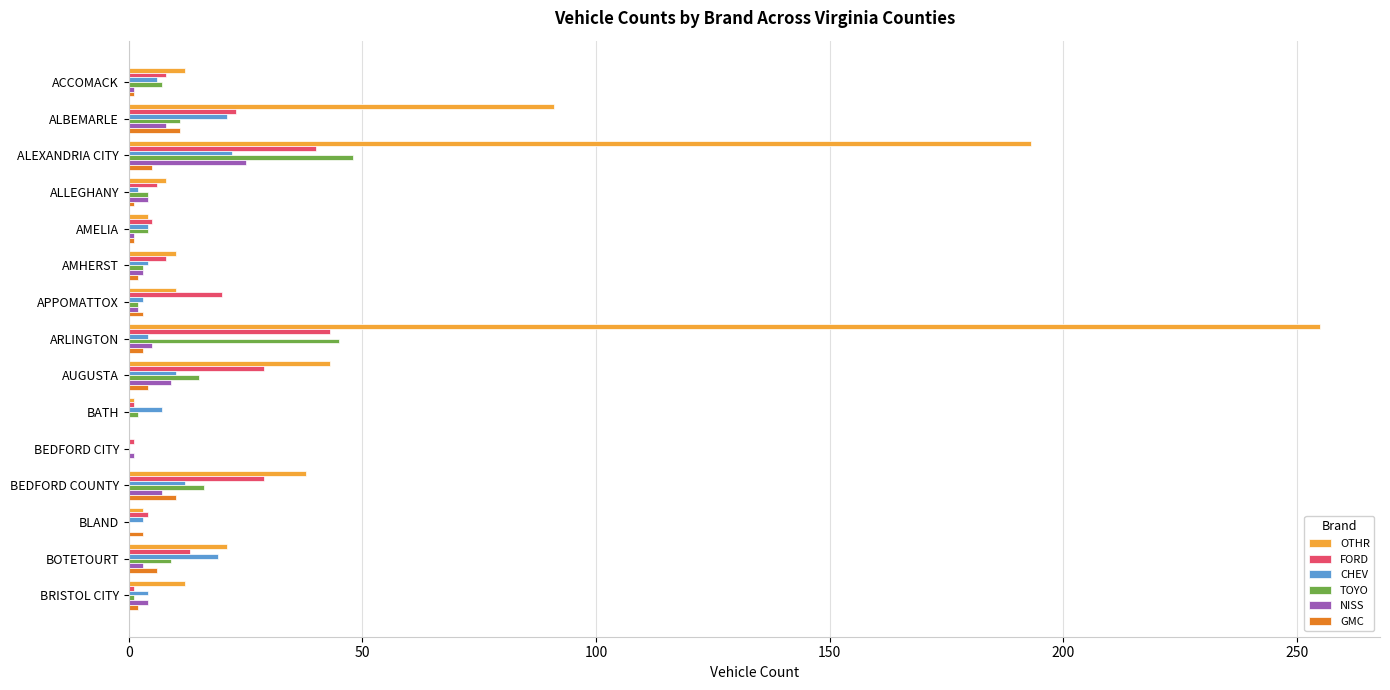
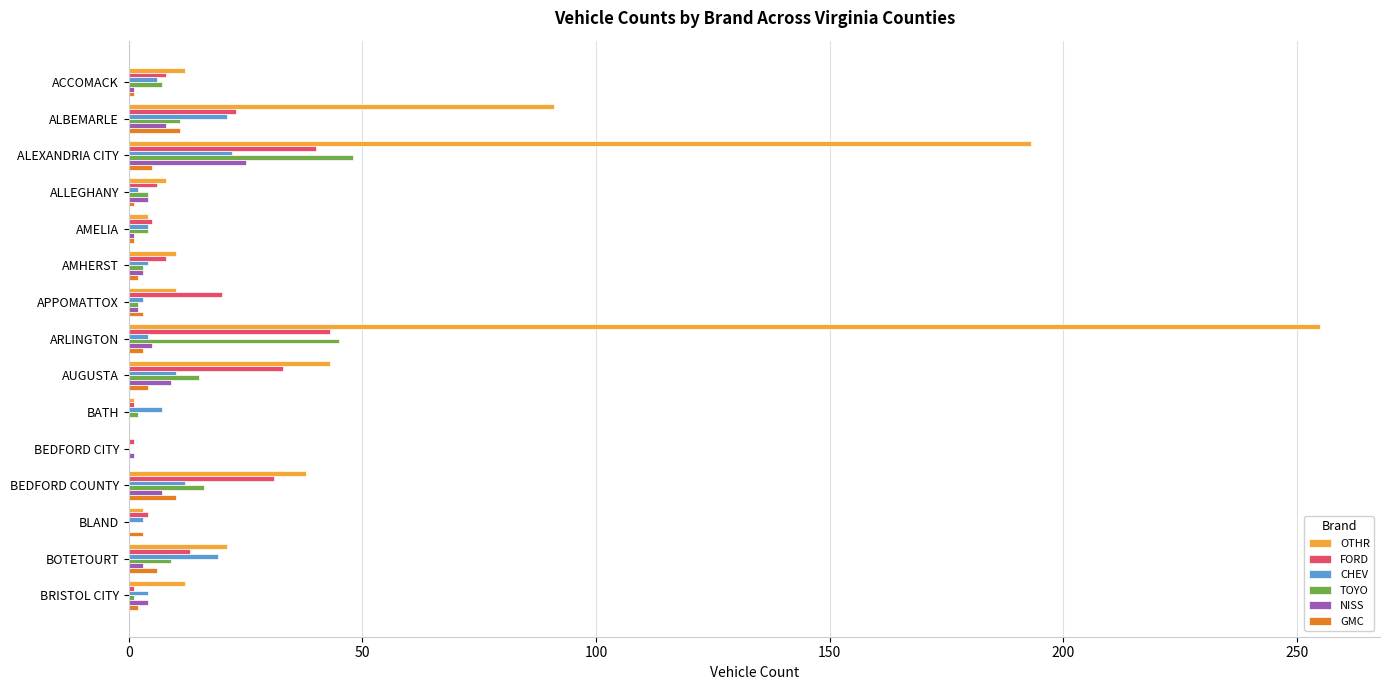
  {
    "FORD": {
      "ACCOMACK": 8,
      "ALBEMARLE": 23,
      "ALEXANDRIA CITY": 40,
      "ALLEGHANY": 6,
      "AMELIA": 5,
      "AMHERST": 8,
      "APPOMATTOX": 20,
      "ARLINGTON": 43,
-     "AUGUSTA": 29,
+     "AUGUSTA": 33,
      "BATH": 1,
      "BEDFORD CITY": 1,
-     "BEDFORD COUNTY": 29,
+     "BEDFORD COUNTY": 31,
      "BLAND": 4,
      "BOTETOURT": 13,
      "BRISTOL CITY": 1
    },
    "CHEV": {
      "ACCOMACK": 6,
      "ALBEMARLE": 21,
      "ALEXANDRIA CITY": 22,
      "ALLEGHANY": 2,
      "AMELIA": 4,
      "AMHERST": 4,
      "APPOMATTOX": 3,
      "ARLINGTON": 4,
      "AUGUSTA": 10,
      "BATH": 7,
      "BEDFORD CITY": 0,
      "BEDFORD COUNTY": 12,
      "BLAND": 3,
      "BOTETOURT": 19,
      "BRISTOL CITY": 4
    },
    "TOYO": {
      "ACCOMACK": 7,
      "ALBEMARLE": 11,
      "ALEXANDRIA CITY": 48,
      "ALLEGHANY": 4,
      "AMELIA": 4,
      "AMHERST": 3,
      "APPOMATTOX": 2,
      "ARLINGTON": 45,
      "AUGUSTA": 15,
      "BATH": 2,
      "BEDFORD CITY": 0,
      "BEDFORD COUNTY": 16,
      "BLAND": 0,
      "BOTETOURT": 9,
      "BRISTOL CITY": 1
    },
    "NISS": {
      "ACCOMACK": 1,
      "ALBEMARLE": 8,
      "ALEXANDRIA CITY": 25,
      "ALLEGHANY": 4,
      "AMELIA": 1,
      "AMHERST": 3,
      "APPOMATTOX": 2,
      "ARLINGTON": 5,
      "AUGUSTA": 9,
      "BATH": 0,
      "BEDFORD CITY": 1,
      "BEDFORD COUNTY": 7,
      "BLAND": 0,
      "BOTETOURT": 3,
      "BRISTOL CITY": 4
    }
  }
